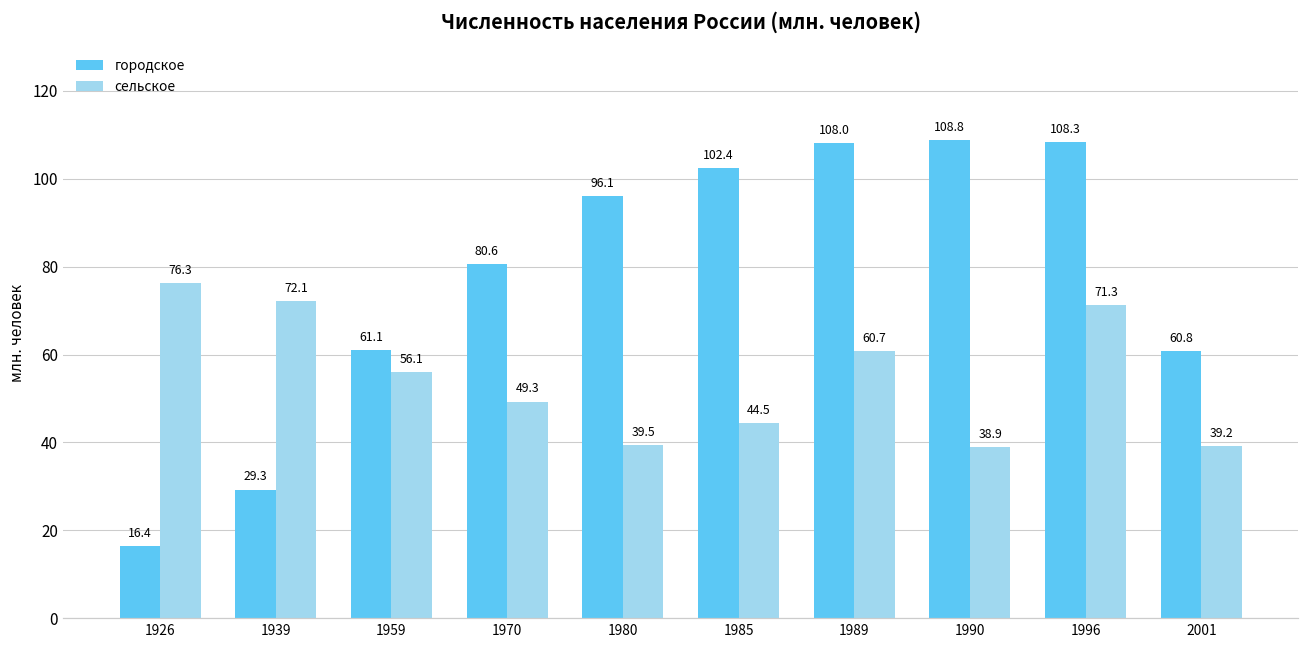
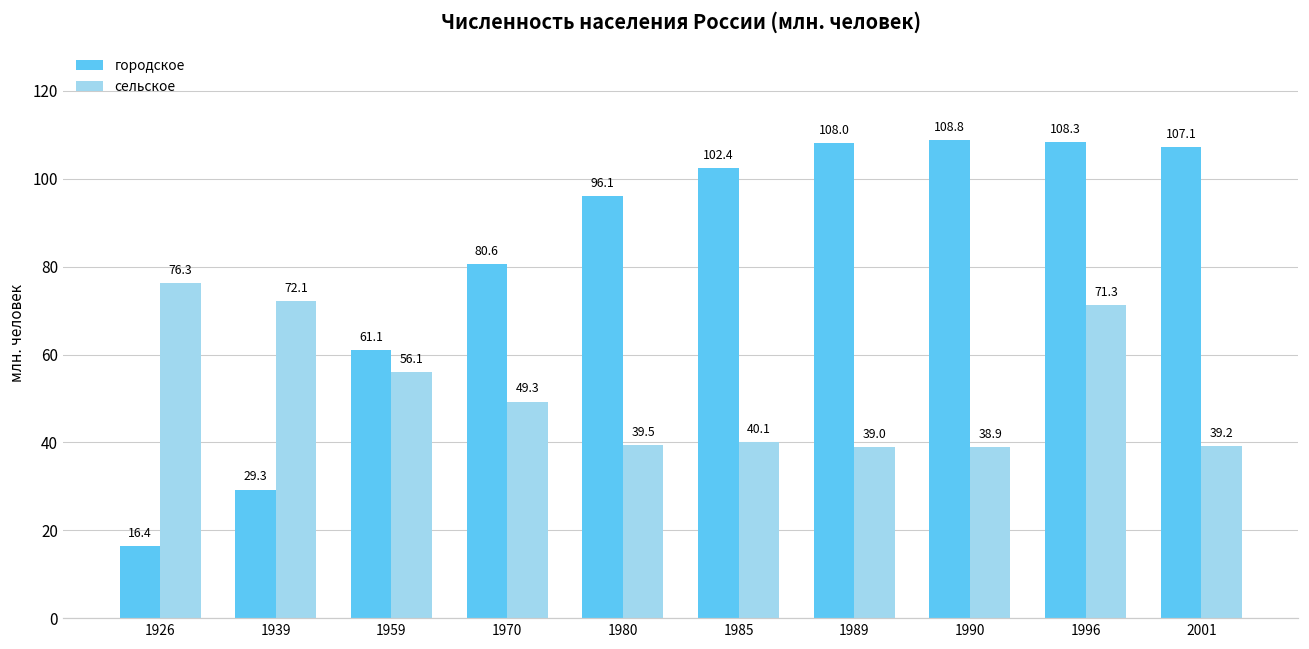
  {
    "городское": {
      "1926": 16.4,
      "1939": 29.3,
      "1959": 61.1,
      "1970": 80.6,
      "1980": 96.1,
      "1985": 102.4,
      "1989": 108.0,
      "1990": 108.8,
      "1996": 108.3,
-     "2001": 60.8
+     "2001": 107.1
    },
    "сельское": {
      "1926": 76.3,
      "1939": 72.1,
      "1959": 56.1,
      "1970": 49.3,
      "1980": 39.5,
-     "1985": 44.5,
-     "1989": 60.7,
+     "1985": 40.1,
+     "1989": 39.0,
      "1990": 38.9,
      "1996": 71.3,
      "2001": 39.2
    }
  }
